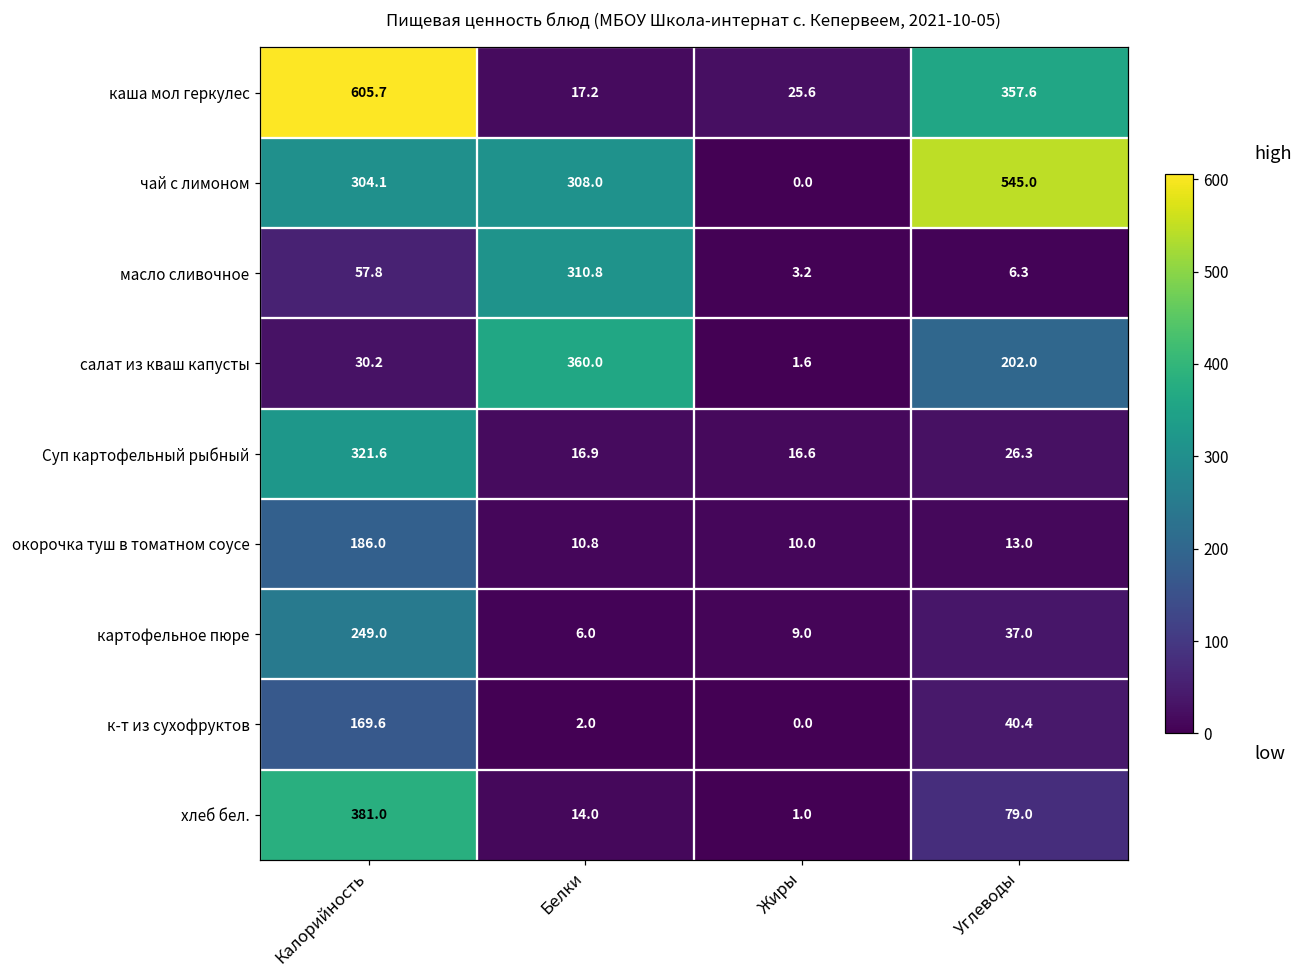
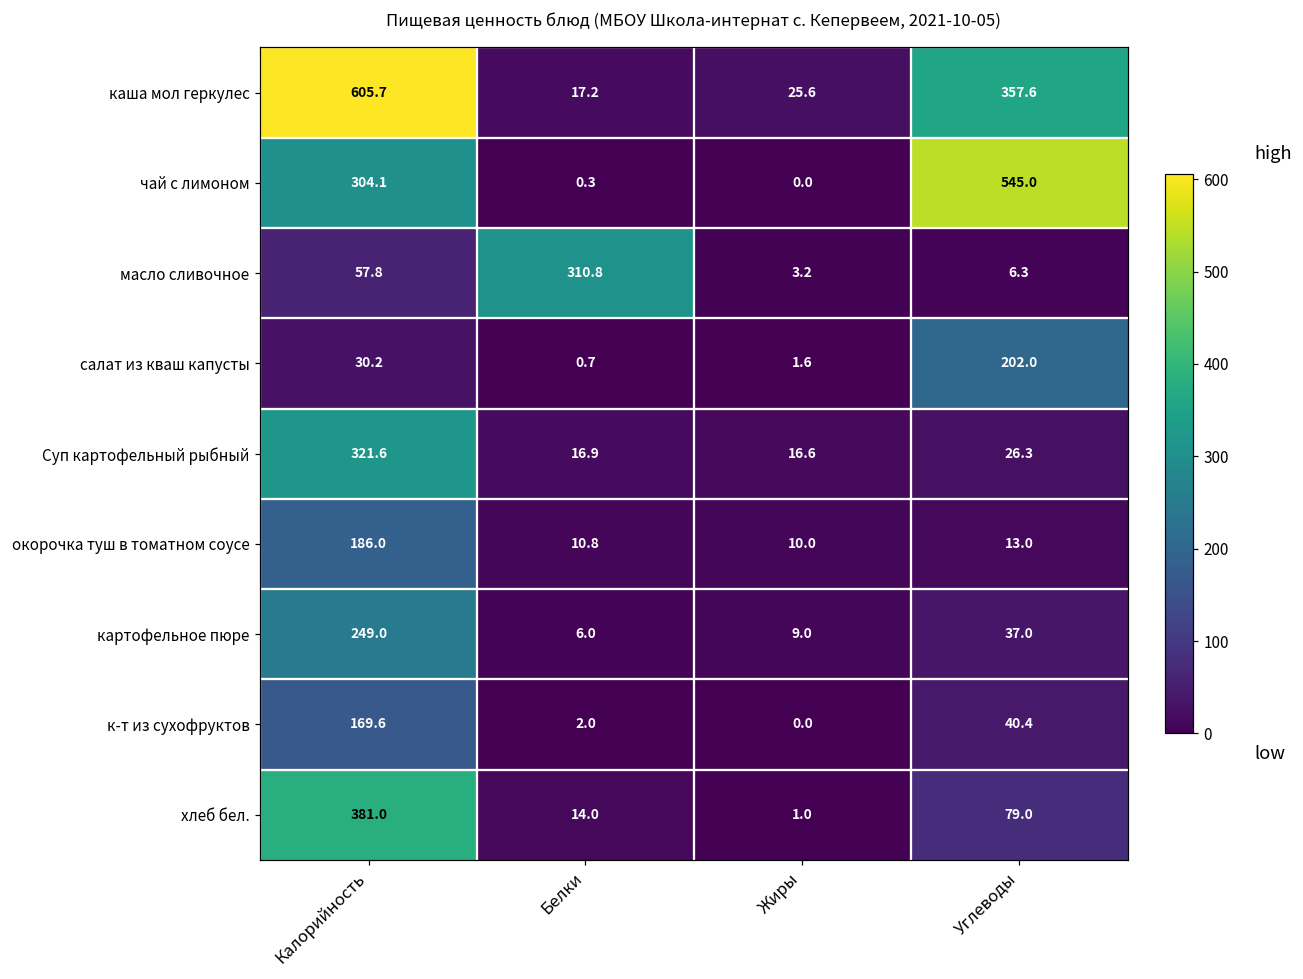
  {
    "каша мол геркулес": {
      "Калорийность": 605.7,
      "Белки": 17.2,
      "Жиры": 25.6,
      "Углеводы": 357.6
    },
    "чай с лимоном": {
      "Калорийность": 304.1,
-     "Белки": 308.0,
+     "Белки": 0.3,
      "Жиры": 0.0,
      "Углеводы": 545.0
    },
    "масло сливочное": {
      "Калорийность": 57.8,
      "Белки": 310.8,
      "Жиры": 3.2,
      "Углеводы": 6.3
    },
    "салат из кваш капусты": {
      "Калорийность": 30.2,
-     "Белки": 360.0,
+     "Белки": 0.7,
      "Жиры": 1.6,
      "Углеводы": 202.0
    },
    "Суп картофельный рыбный": {
      "Калорийность": 321.6,
      "Белки": 16.9,
      "Жиры": 16.6,
      "Углеводы": 26.3
    },
    "окорочка туш в томатном соусе": {
      "Калорийность": 186.0,
      "Белки": 10.8,
      "Жиры": 10.0,
      "Углеводы": 13.0
    },
    "картофельное пюре": {
      "Калорийность": 249.0,
      "Белки": 6.0,
      "Жиры": 9.0,
      "Углеводы": 37.0
    },
    "к-т из сухофруктов": {
      "Калорийность": 169.6,
      "Белки": 2.0,
      "Жиры": 0.0,
      "Углеводы": 40.4
    },
    "хлеб бел.": {
      "Калорийность": 381.0,
      "Белки": 14.0,
      "Жиры": 1.0,
      "Углеводы": 79.0
    }
  }
